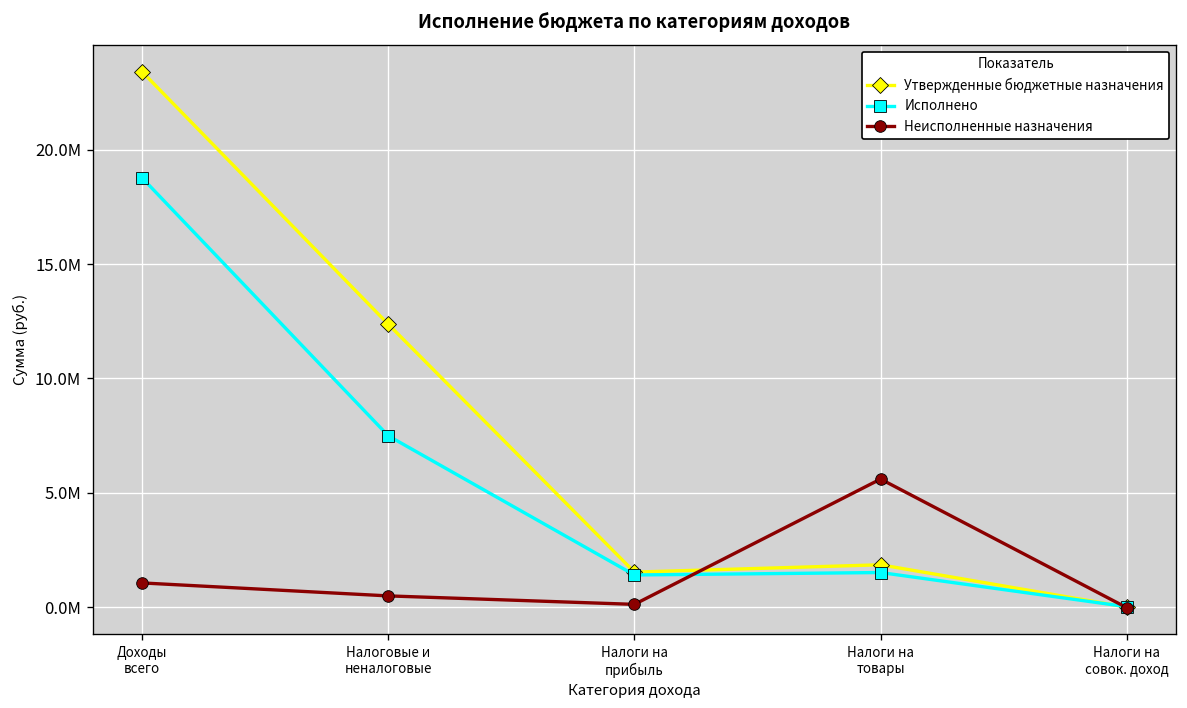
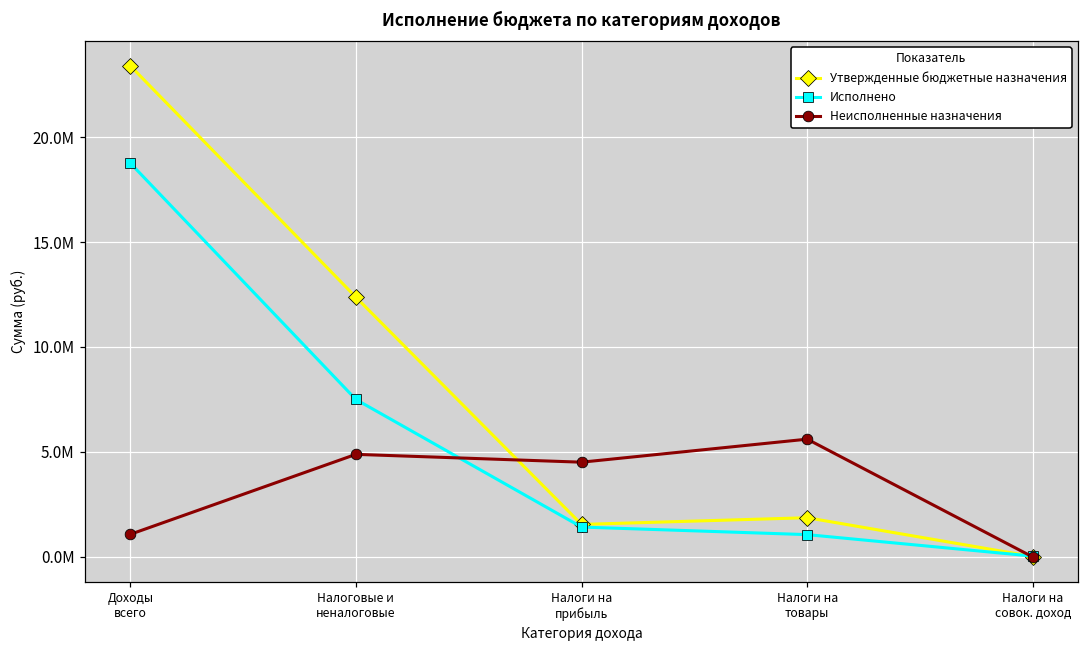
  {
    "Утвержденные бюджетные назначения": {
      "Доходы всего": 23400000,
      "Налоговые и неналоговые": 12400000,
      "Налоги на товары": 1900000
    },
    "Исполнено": {
      "Доходы всего": 18800000,
      "Налоговые и неналоговые": 7500000,
-     "Налоги на товары": 1500000
+     "Налоги на товары": 1000000
    },
    "Неисполненные назначения": {
      "Доходы всего": 1100000,
-     "Налоговые и неналоговые": 500000,
-     "Налоги на прибыль": 100000,
+     "Налоговые и неналоговые": 4900000,
+     "Налоги на прибыль": 4500000,
      "Налоги на товары": 5600000
    }
  }
